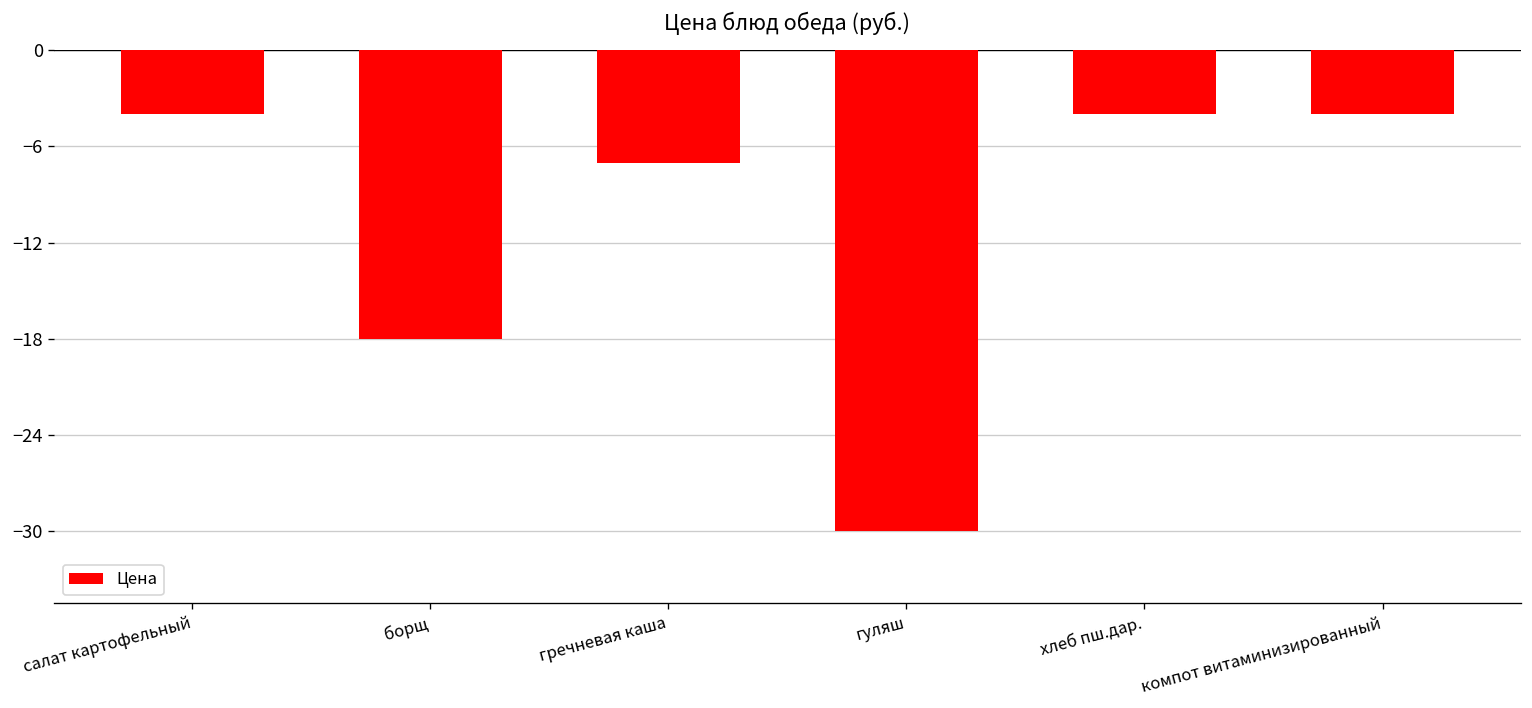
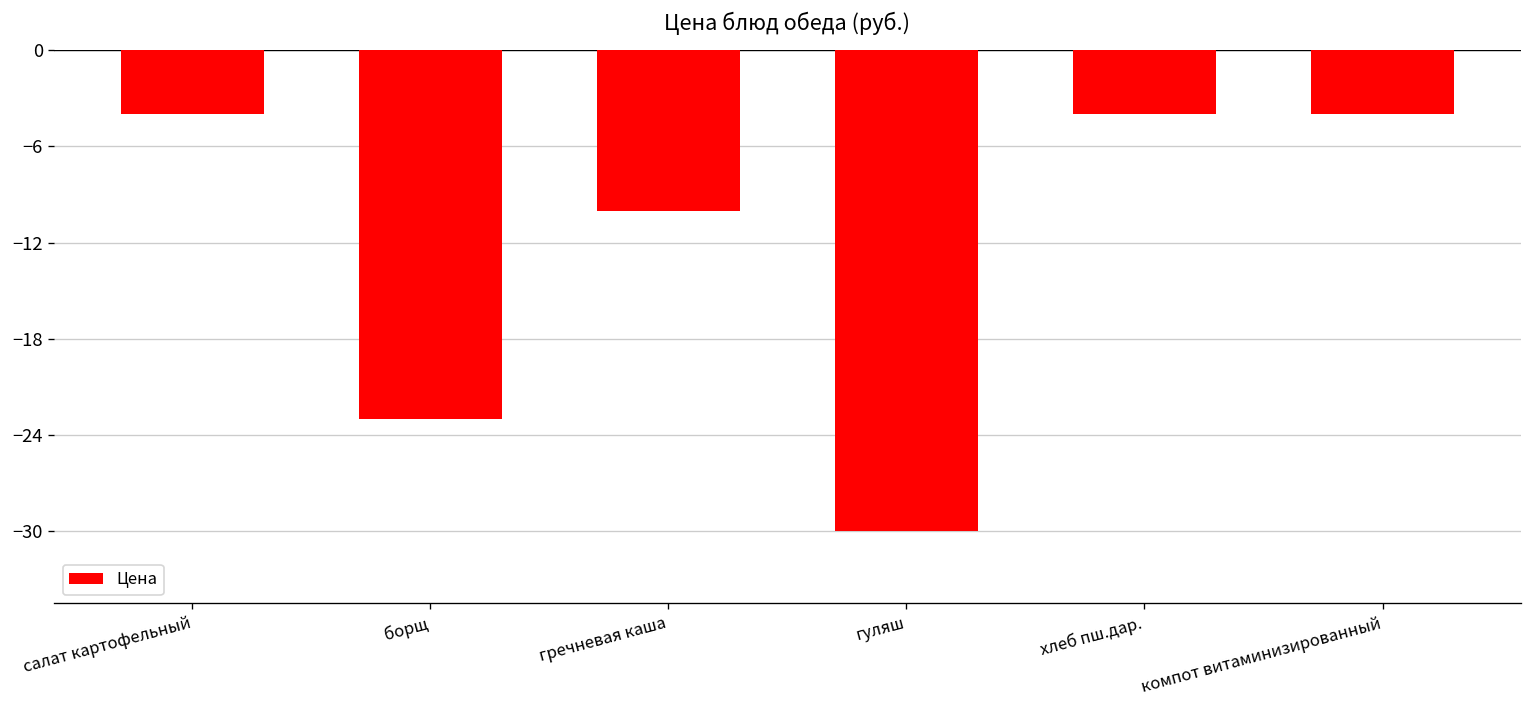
  {
    "салат картофельный": -4.0,
-   "борщ": -18.0,
-   "гречневая каша": -7.0,
+   "борщ": -23.0,
+   "гречневая каша": -10.0,
    "гуляш": -30.0,
    "хлеб пш.дар.": -4.0,
    "компот витаминизированный": -4.0
  }
